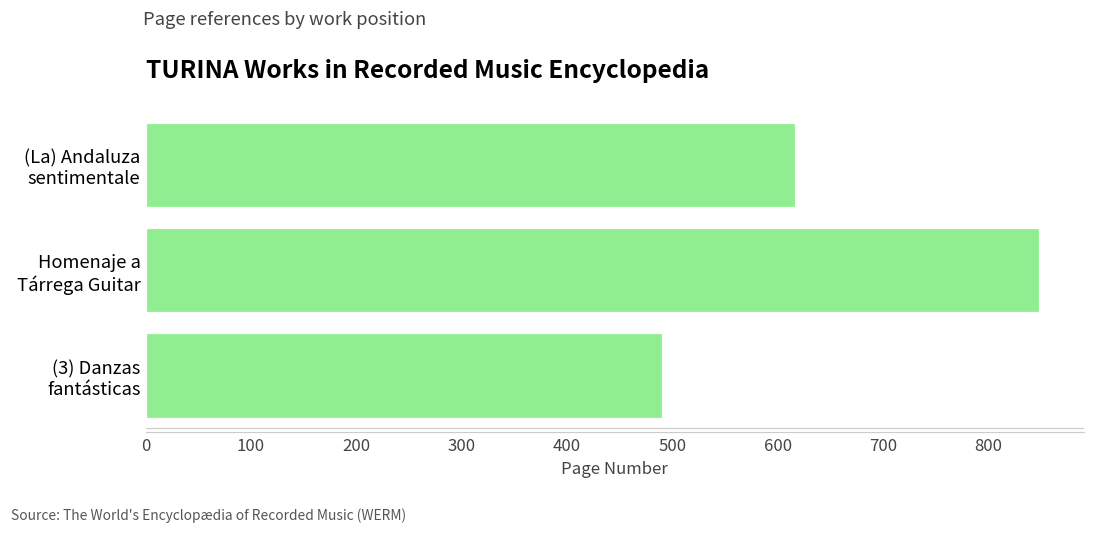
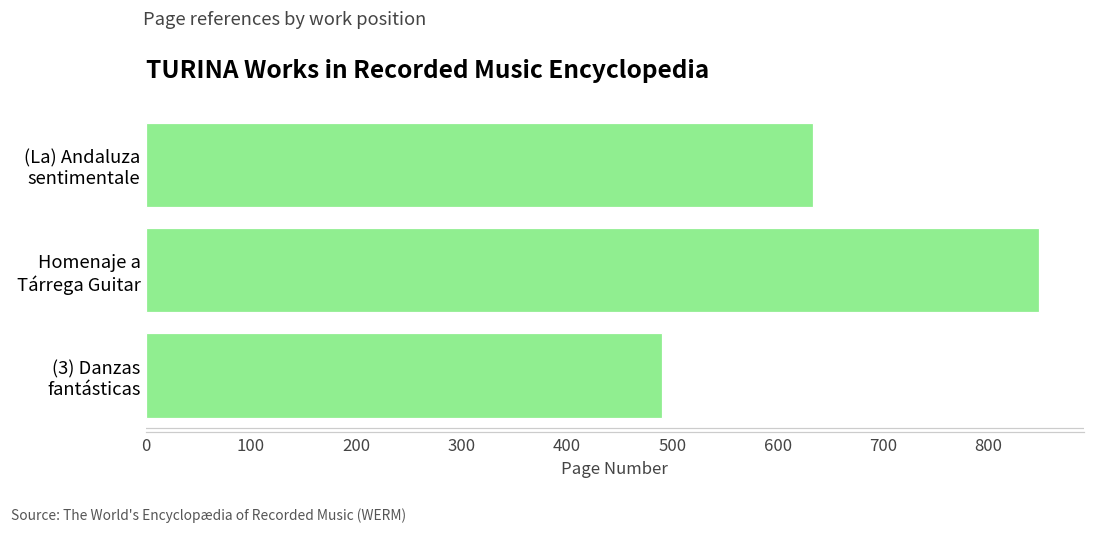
  {
-   "(La) Andaluza sentimentale": 620,
+   "(La) Andaluza sentimentale": 630,
    "Homenaje a Tárrega Guitar": 850,
    "(3) Danzas fantásticas": 490
  }
